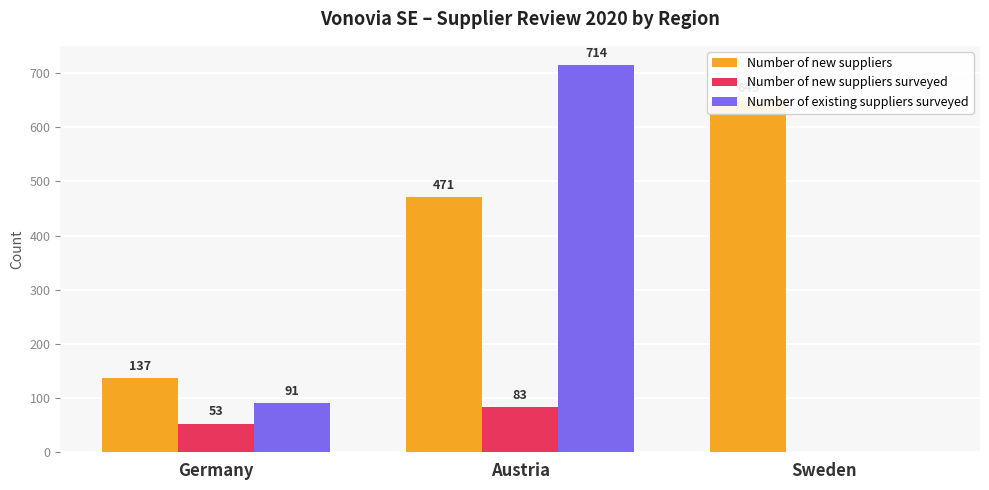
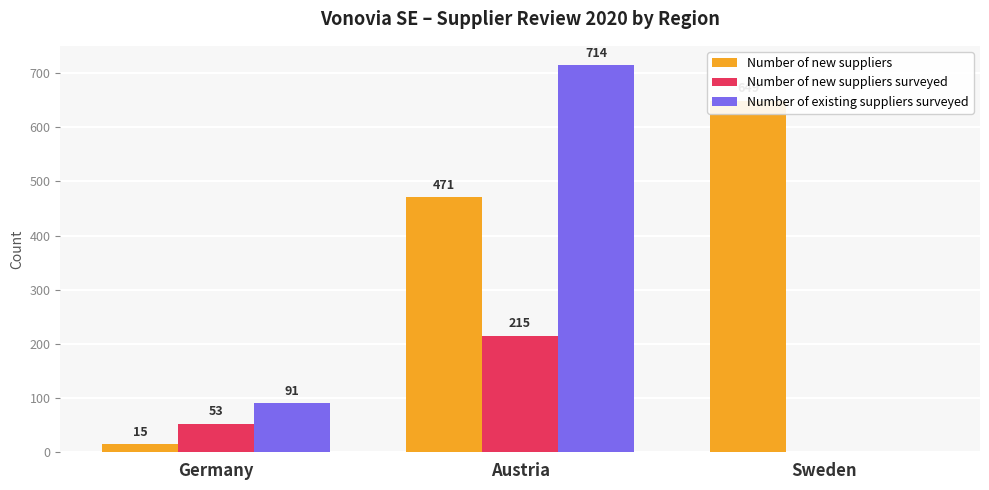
  {
    "Number of new suppliers": {
-     "Germany": 137,
+     "Germany": 15,
      "Austria": 471
    },
    "Number of new suppliers surveyed": {
      "Germany": 53,
-     "Austria": 83
+     "Austria": 215
    },
    "Number of existing suppliers surveyed": {
      "Germany": 91,
      "Austria": 714
    }
  }
